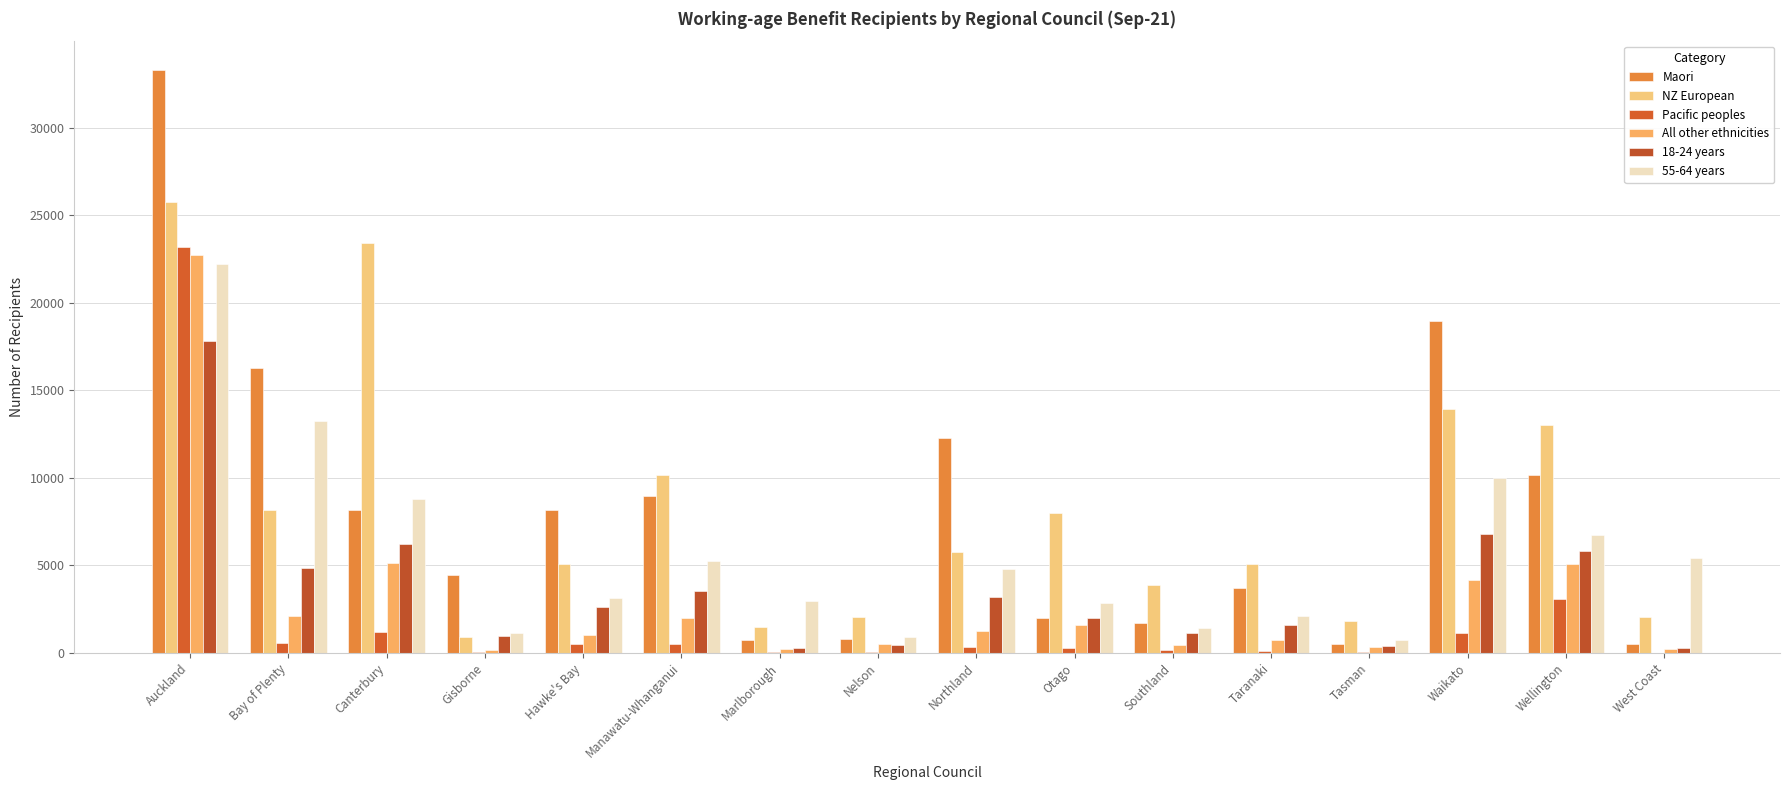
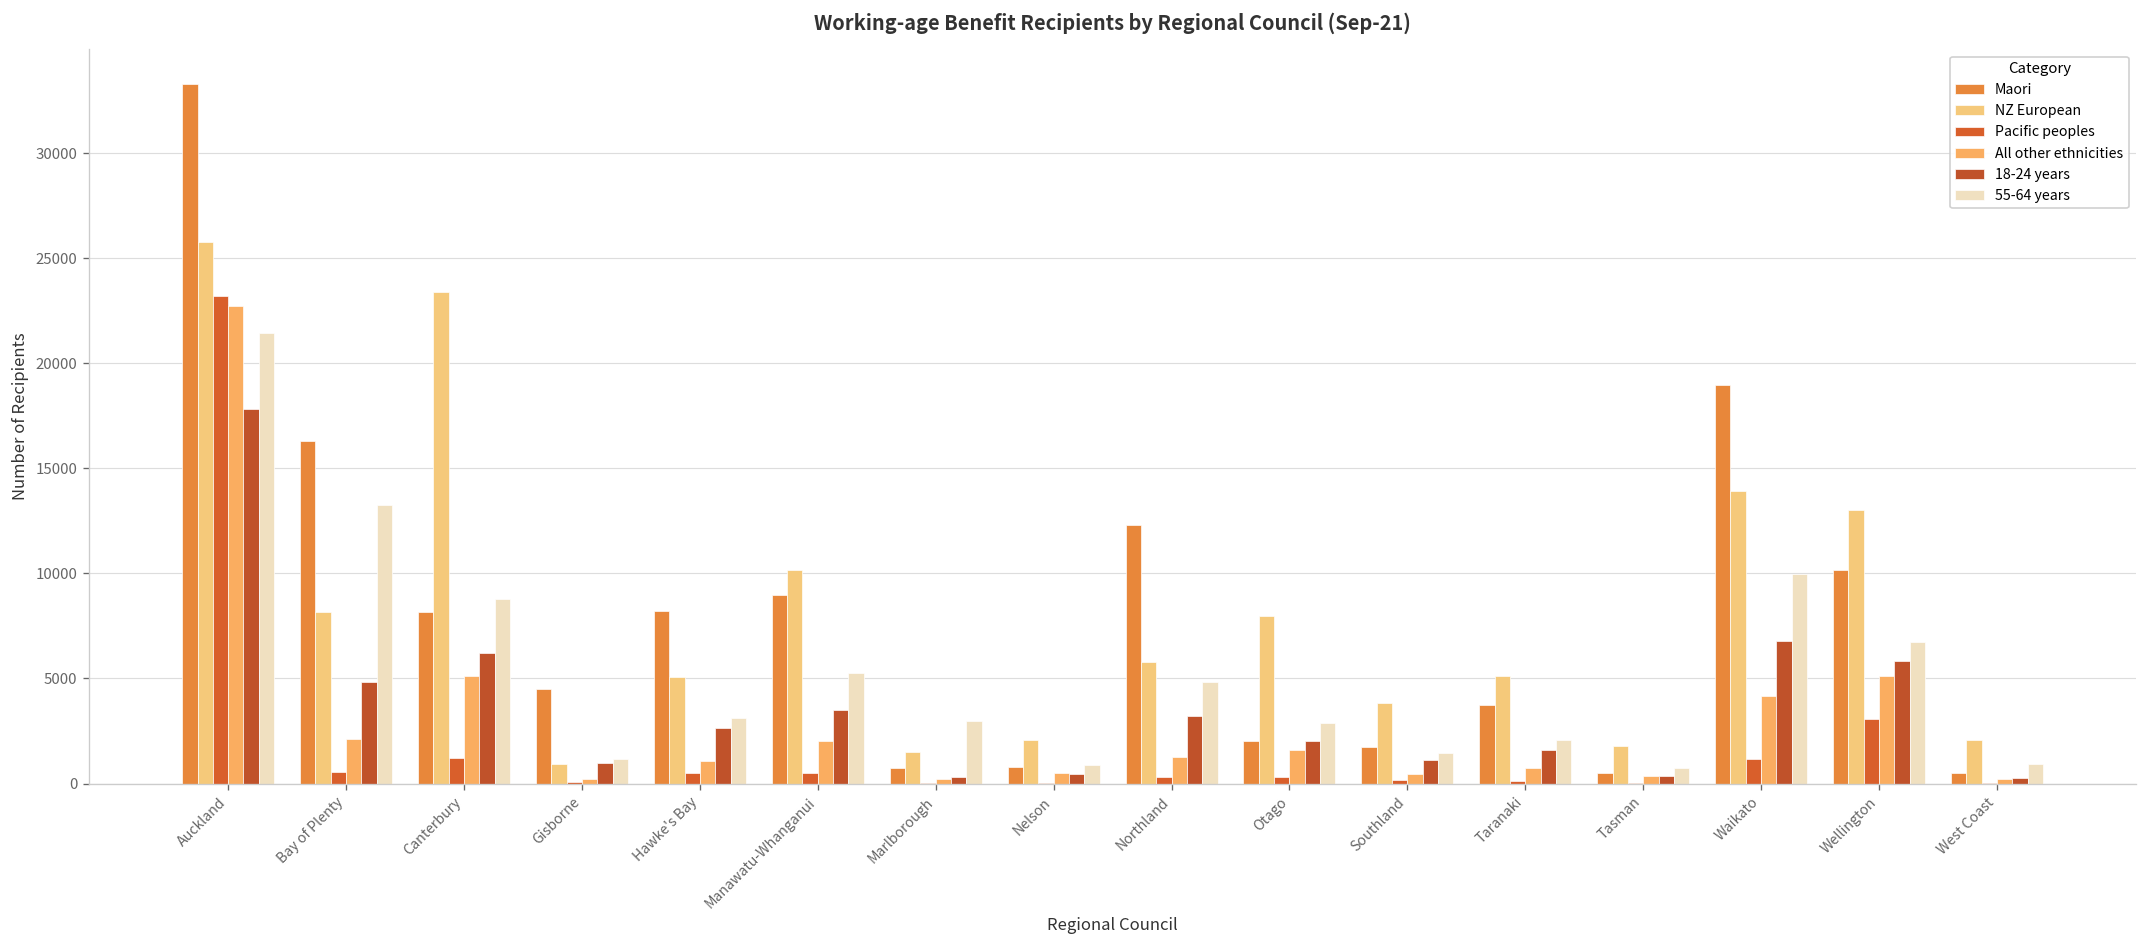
  {
    "55-64 years": {
-     "Auckland": 22200,
+     "Auckland": 21500,
      "Bay of Plenty": 13300,
      "Canterbury": 8800,
      "Gisborne": 1200,
      "Hawke's Bay": 3100,
      "Manawatu-Whanganui": 5200,
      "Marlborough": 3000,
      "Nelson": 900,
      "Northland": 4800,
      "Otago": 2900,
      "Southland": 1400,
      "Taranaki": 2100,
      "Tasman": 700,
      "Waikato": 10000,
      "Wellington": 6700,
-     "West Coast": 5400
+     "West Coast": 1000
    }
  }
